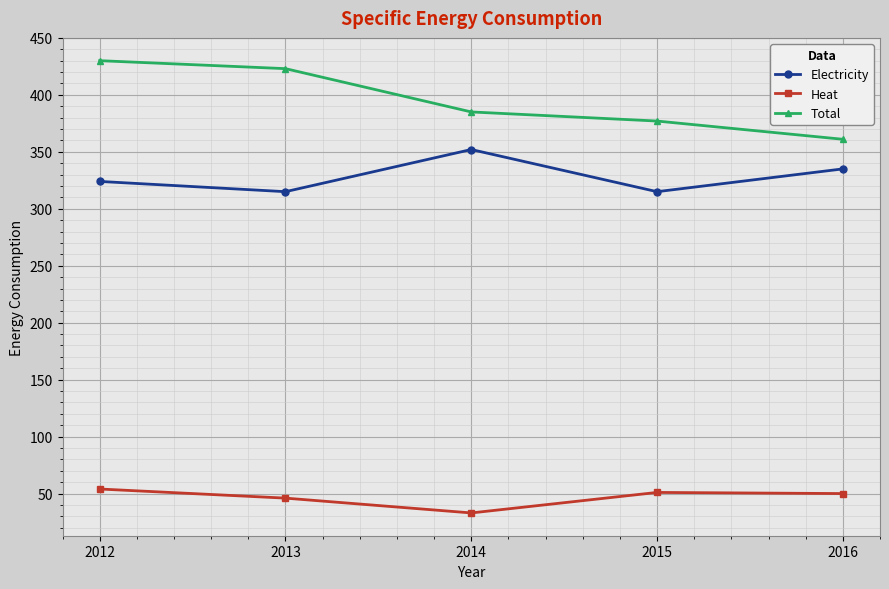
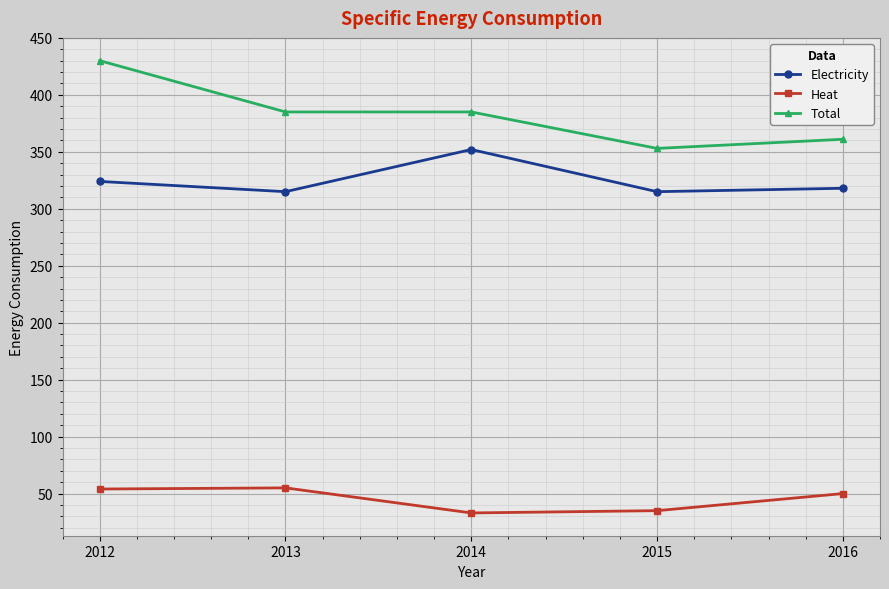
  {
    "Electricity": {
      "2012": 324,
      "2013": 315,
      "2014": 352,
      "2015": 315,
-     "2016": 335
+     "2016": 318
    },
    "Heat": {
      "2012": 54,
-     "2013": 46,
+     "2013": 55,
      "2014": 33,
-     "2015": 51,
+     "2015": 35,
      "2016": 50
    },
    "Total": {
      "2012": 430,
-     "2013": 423,
+     "2013": 385,
      "2014": 385,
-     "2015": 377,
+     "2015": 353,
      "2016": 361
    }
  }
